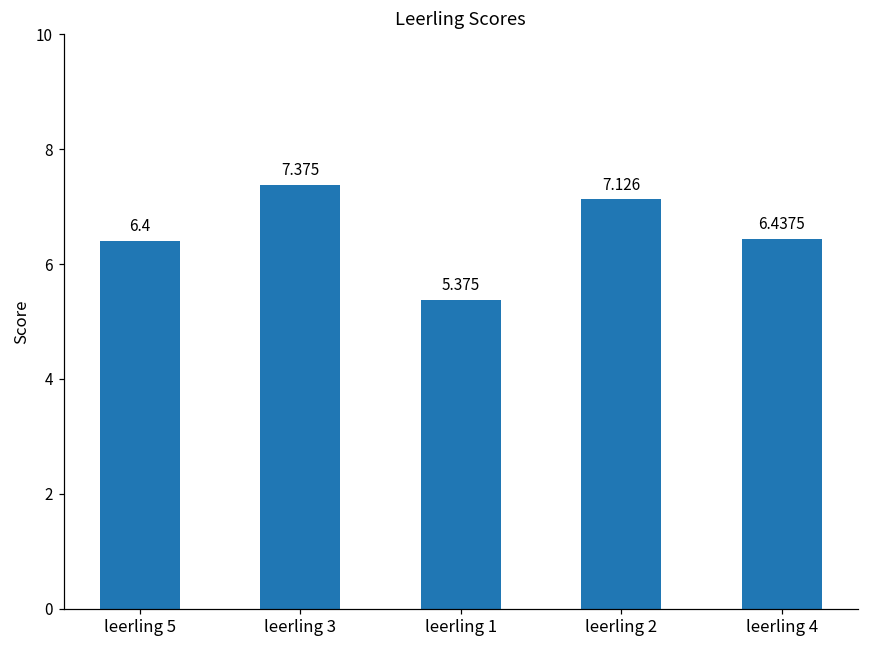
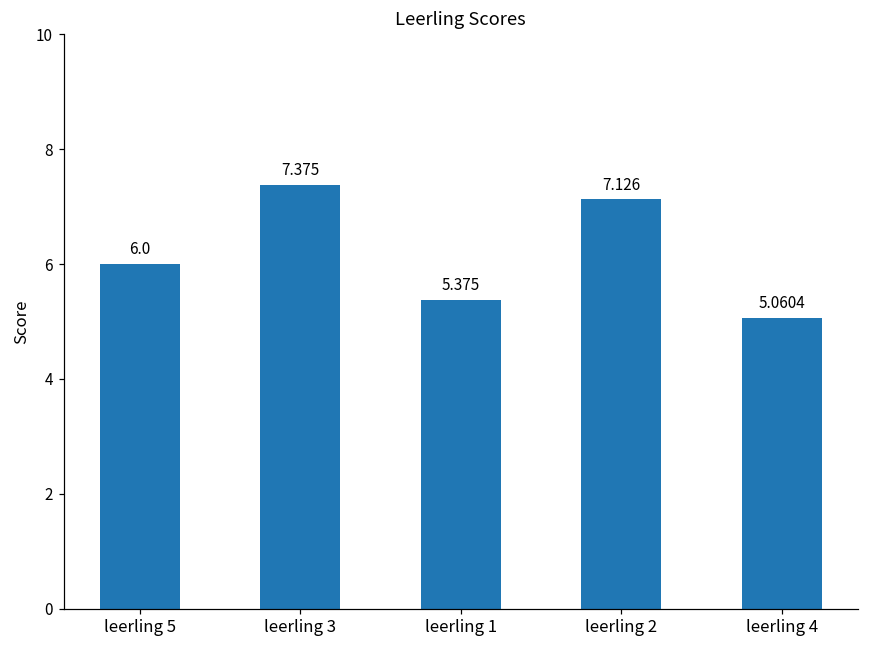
  {
-   "leerling 5": 6.4,
+   "leerling 5": 6.0,
    "leerling 3": 7.375,
    "leerling 1": 5.375,
    "leerling 2": 7.126,
-   "leerling 4": 6.4375
+   "leerling 4": 5.0604
  }
